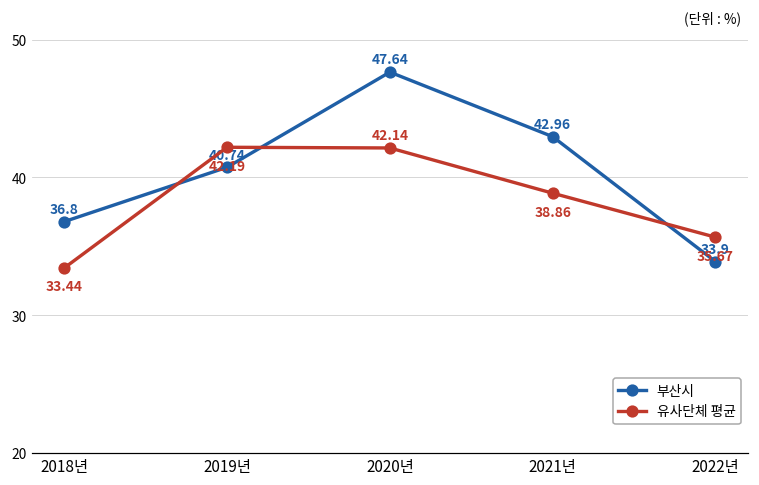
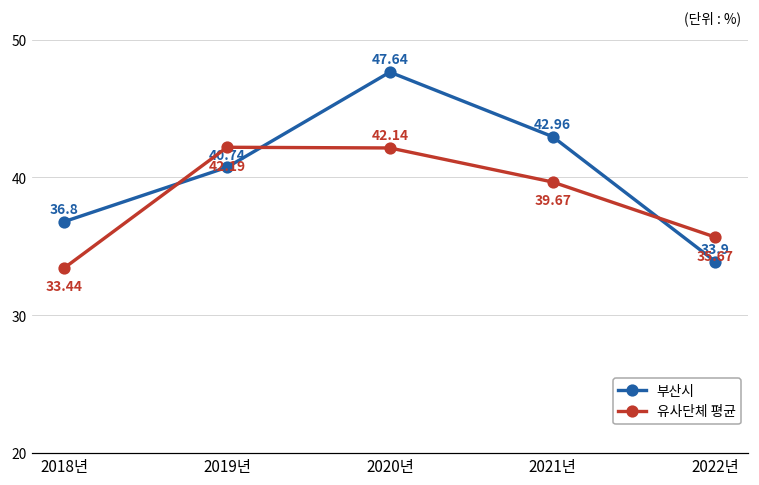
  {
    "부산시": {
      "2018년": 36.8,
      "2020년": 47.64,
      "2021년": 42.96
    },
    "유사단체 평균": {
      "2018년": 33.44,
      "2020년": 42.14,
-     "2021년": 38.86
+     "2021년": 39.67
    }
  }
